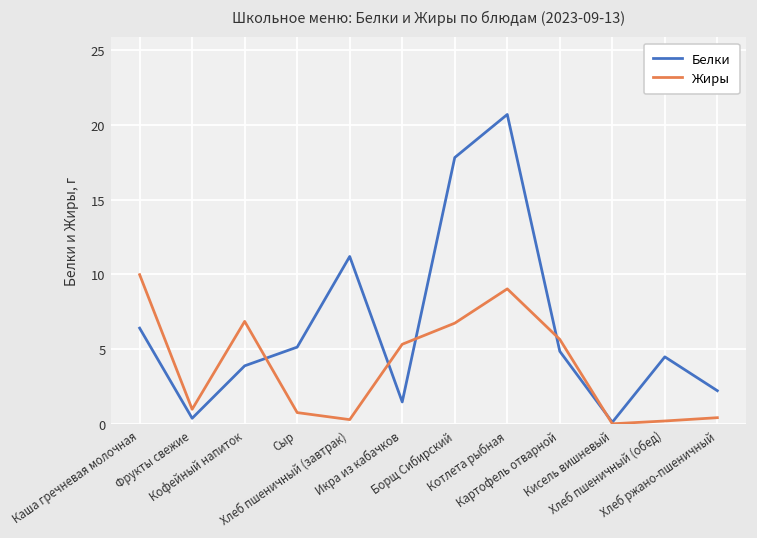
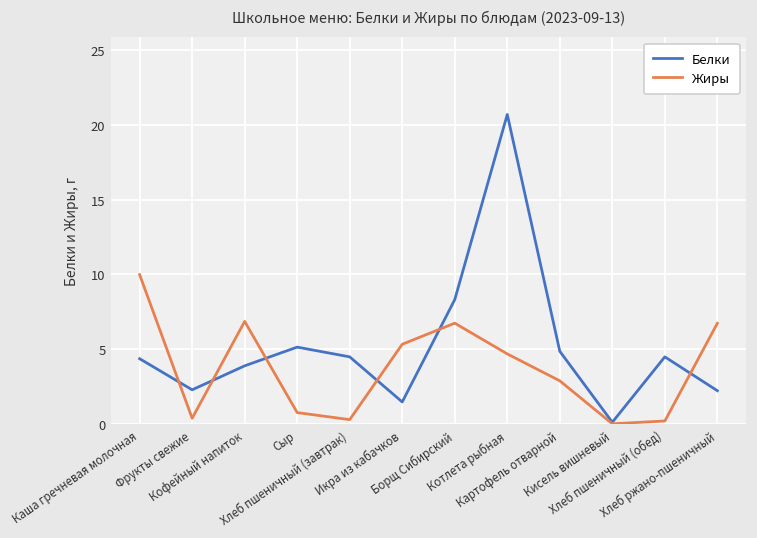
  {
    "Белки": {
-     "Каша гречневая молочная": 6.4,
-     "Фрукты свежие": 0.4,
+     "Каша гречневая молочная": 4.4,
+     "Фрукты свежие": 2.3,
      "Кофейный напиток": 3.9,
      "Сыр": 5.2,
-     "Хлеб пшеничный (завтрак)": 11.2,
+     "Хлеб пшеничный (завтрак)": 4.5,
      "Икра из кабачков": 1.5,
-     "Борщ Сибирский": 17.8,
+     "Борщ Сибирский": 8.3,
      "Котлета рыбная": 20.7,
      "Картофель отварной": 4.9,
      "Хлеб пшеничный (обед)": 4.5,
      "Хлеб ржано-пшеничный": 2.2
    },
    "Жиры": {
      "Каша гречневая молочная": 10.0,
-     "Фрукты свежие": 1.0,
+     "Фрукты свежие": 0.4,
      "Кофейный напиток": 6.9,
      "Сыр": 0.8,
      "Хлеб пшеничный (завтрак)": 0.3,
      "Икра из кабачков": 5.3,
      "Борщ Сибирский": 6.7,
-     "Котлета рыбная": 9.0,
-     "Картофель отварной": 5.7,
+     "Котлета рыбная": 4.7,
+     "Картофель отварной": 2.9,
      "Хлеб пшеничный (обед)": 0.2,
-     "Хлеб ржано-пшеничный": 0.4
+     "Хлеб ржано-пшеничный": 6.7
    }
  }
